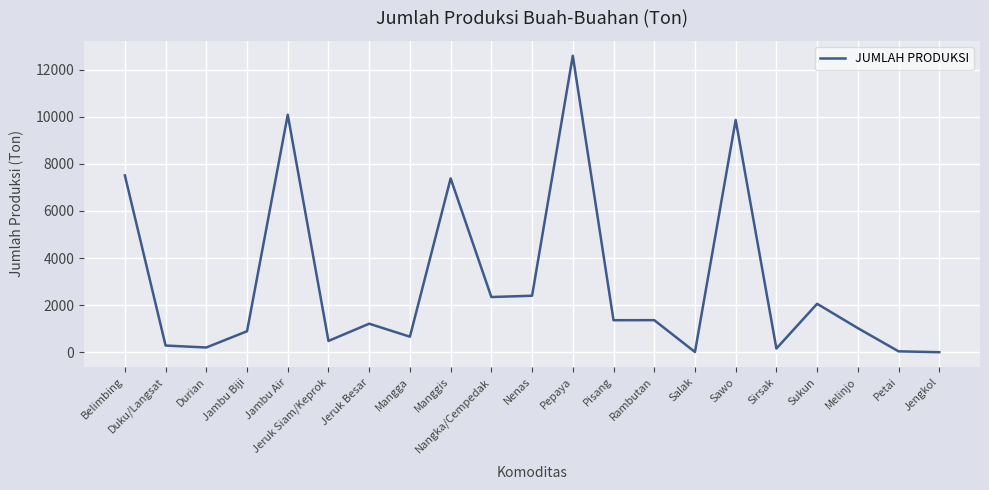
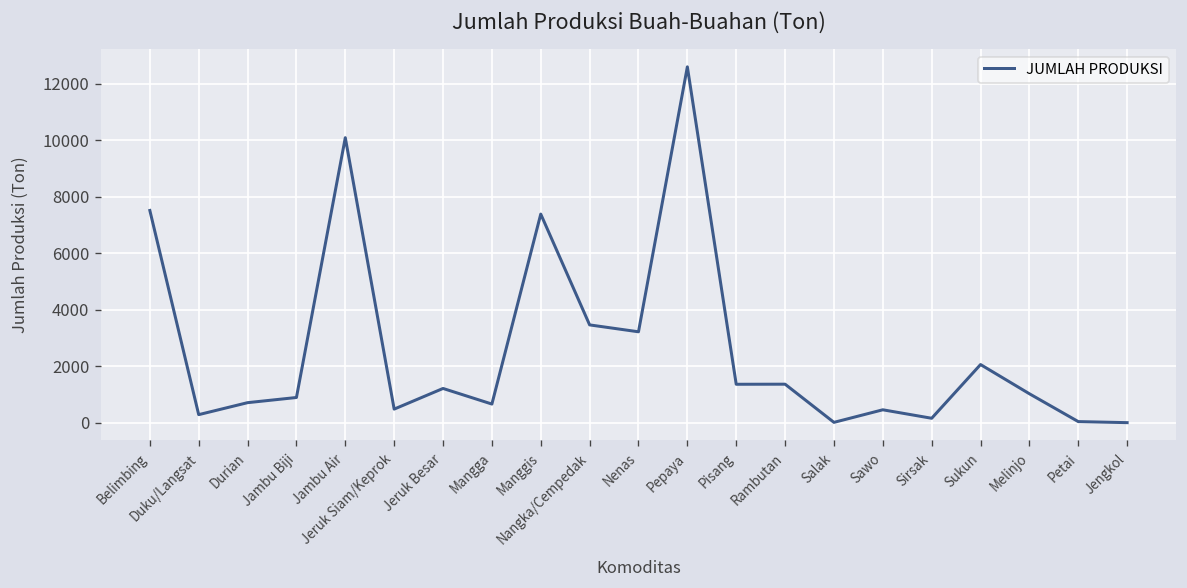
  {
    "Belimbing": 7500,
    "Duku/Langsat": 300,
-   "Durian": 200,
+   "Durian": 700,
    "Jambu Biji": 900,
    "Jambu Air": 10100,
    "Jeruk Siam/Keprok": 500,
    "Jeruk Besar": 1200,
    "Mangga": 700,
    "Manggis": 7400,
-   "Nangka/Cempedak": 2300,
-   "Nenas": 2400,
+   "Nangka/Cempedak": 3500,
+   "Nenas": 3200,
    "Pepaya": 12600,
    "Pisang": 1400,
    "Rambutan": 1400,
    "Salak": 0,
-   "Sawo": 9900,
+   "Sawo": 500,
    "Sirsak": 200,
    "Sukun": 2100,
    "Melinjo": 1000,
    "Petai": 0,
    "Jengkol": 0
  }
